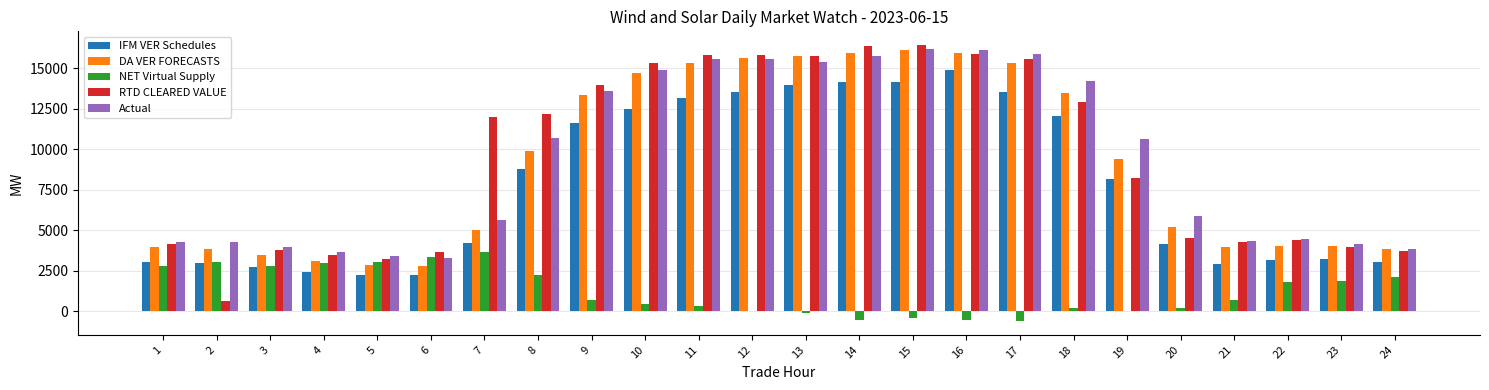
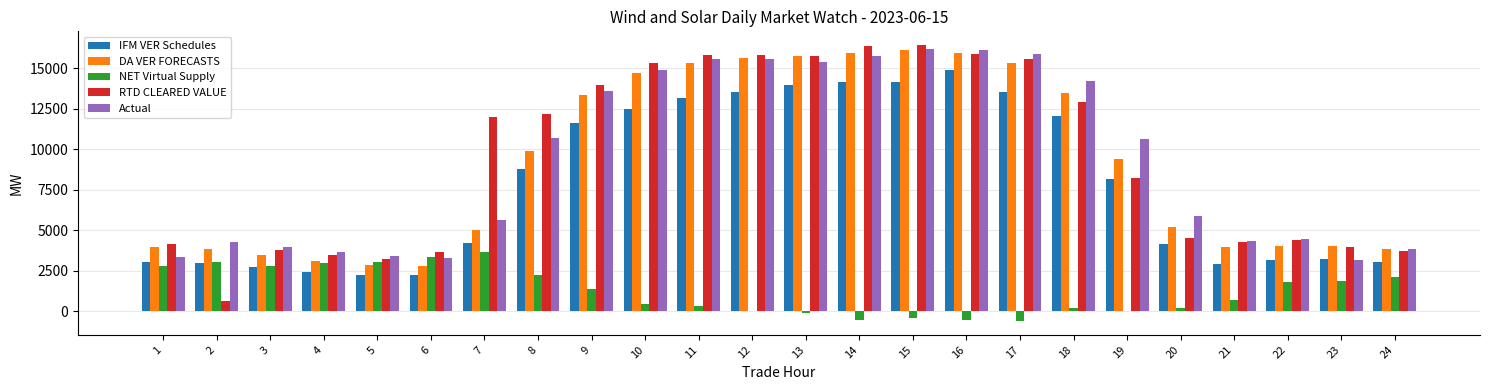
  {
    "IFM VER Schedules": {
      "1": 3100,
      "2": 3000,
      "3": 2800,
      "4": 2400,
      "5": 2300,
      "6": 2200,
      "7": 4200,
      "8": 8800,
      "9": 11600,
      "10": 12500,
      "11": 13200,
      "12": 13600,
      "13": 14000,
      "14": 14200,
      "15": 14100,
      "16": 14900,
      "17": 13600,
      "18": 12000,
      "19": 8200,
      "20": 4200,
      "21": 3000,
      "22": 3200,
      "23": 3200,
      "24": 3000
    },
    "DA VER FORECASTS": {
      "1": 4000,
      "2": 3800,
      "3": 3500,
      "4": 3100,
      "5": 2900,
      "6": 2800,
      "7": 5000,
      "8": 9900,
      "9": 13300,
      "10": 14700,
      "11": 15400,
      "12": 15600,
      "13": 15800,
      "14": 16000,
      "15": 16100,
      "16": 16000,
      "17": 15300,
      "18": 13500,
      "19": 9400,
      "20": 5200,
      "21": 3900,
      "22": 4100,
      "23": 4000,
      "24": 3800
    },
    "NET Virtual Supply": {
      "1": 2800,
      "2": 3100,
      "3": 2800,
      "4": 3000,
      "5": 3000,
      "6": 3400,
      "7": 3700,
      "8": 2300,
-     "9": 700,
+     "9": 1400,
      "10": 500,
      "11": 300,
      "14": -500,
      "15": -400,
      "16": -500,
      "17": -600,
      "18": 200,
      "20": 200,
      "21": 700,
      "22": 1800,
      "23": 1900,
      "24": 2100
    },
    "RTD CLEARED VALUE": {
      "1": 4100,
      "2": 600,
      "3": 3800,
      "4": 3500,
      "5": 3300,
      "6": 3700,
      "7": 12000,
      "8": 12200,
      "9": 14000,
      "10": 15300,
      "11": 15800,
      "12": 15800,
      "13": 15700,
      "14": 16400,
      "15": 16400,
      "16": 15900,
      "17": 15600,
      "18": 12900,
      "19": 8200,
      "20": 4500,
      "21": 4300,
      "22": 4400,
      "23": 3900,
      "24": 3700
    },
    "Actual": {
-     "1": 4300,
+     "1": 3400,
      "2": 4300,
      "3": 4000,
      "4": 3600,
      "5": 3400,
      "6": 3300,
      "7": 5600,
      "8": 10700,
      "9": 13600,
      "10": 14900,
      "11": 15600,
      "12": 15600,
      "13": 15400,
      "14": 15700,
      "15": 16200,
      "16": 16100,
      "17": 15900,
      "18": 14200,
      "19": 10600,
      "20": 5900,
      "21": 4400,
      "22": 4500,
-     "23": 4200,
+     "23": 3200,
      "24": 3800
    }
  }
